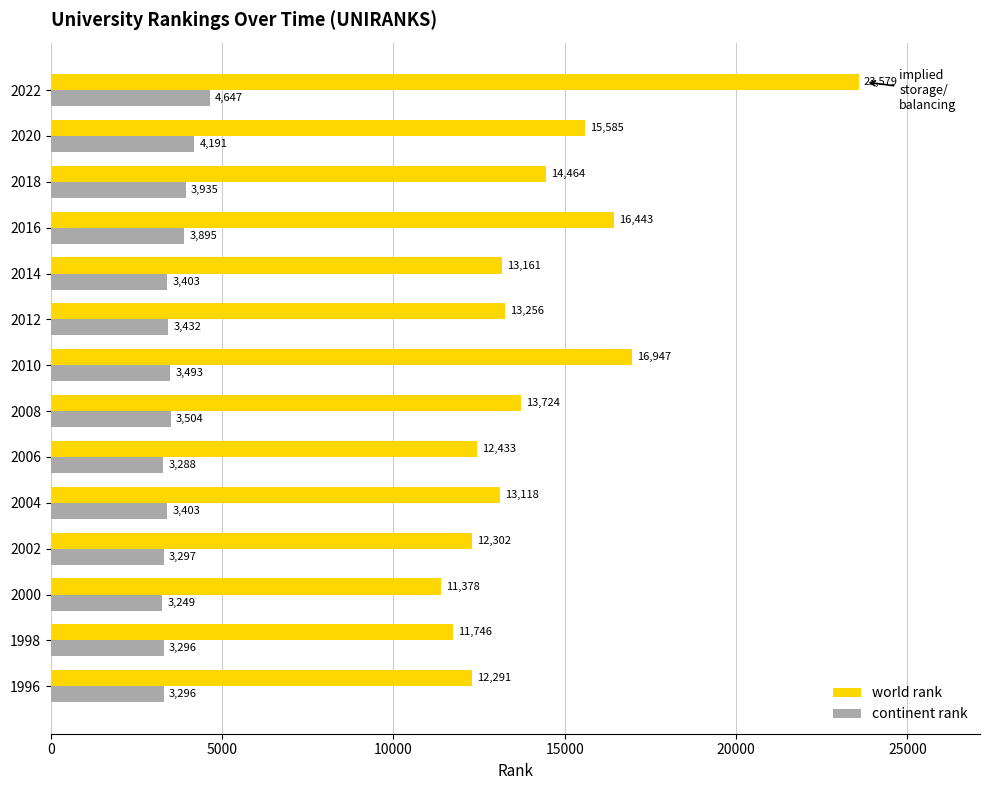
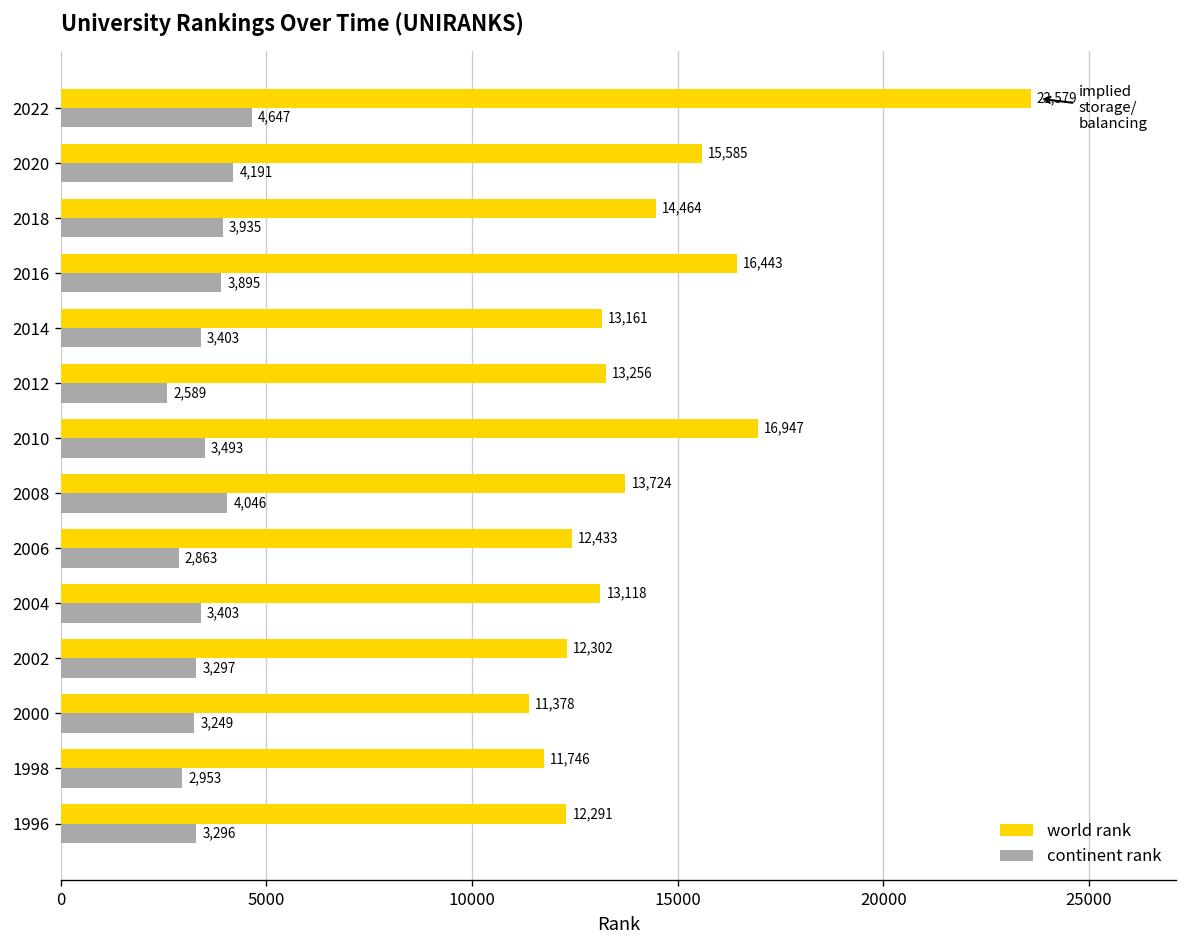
  {
    "world rank": {
      "2020": "15,585",
      "2018": "14,464",
      "2016": "16,443",
      "2014": "13,161",
      "2012": "13,256",
      "2010": "16,947",
      "2008": "13,724",
      "2006": "12,433",
      "2004": "13,118",
      "2002": "12,302",
      "2000": "11,378",
      "1998": "11,746",
      "1996": "12,291"
    },
    "continent rank": {
      "2022": "4,647",
      "2020": "4,191",
      "2018": "3,935",
      "2016": "3,895",
      "2014": "3,403",
-     "2012": "3,432",
+     "2012": "2,589",
      "2010": "3,493",
-     "2008": "3,504",
-     "2006": "3,288",
+     "2008": "4,046",
+     "2006": "2,863",
      "2004": "3,403",
      "2002": "3,297",
      "2000": "3,249",
-     "1998": "3,296",
+     "1998": "2,953",
      "1996": "3,296"
    }
  }
